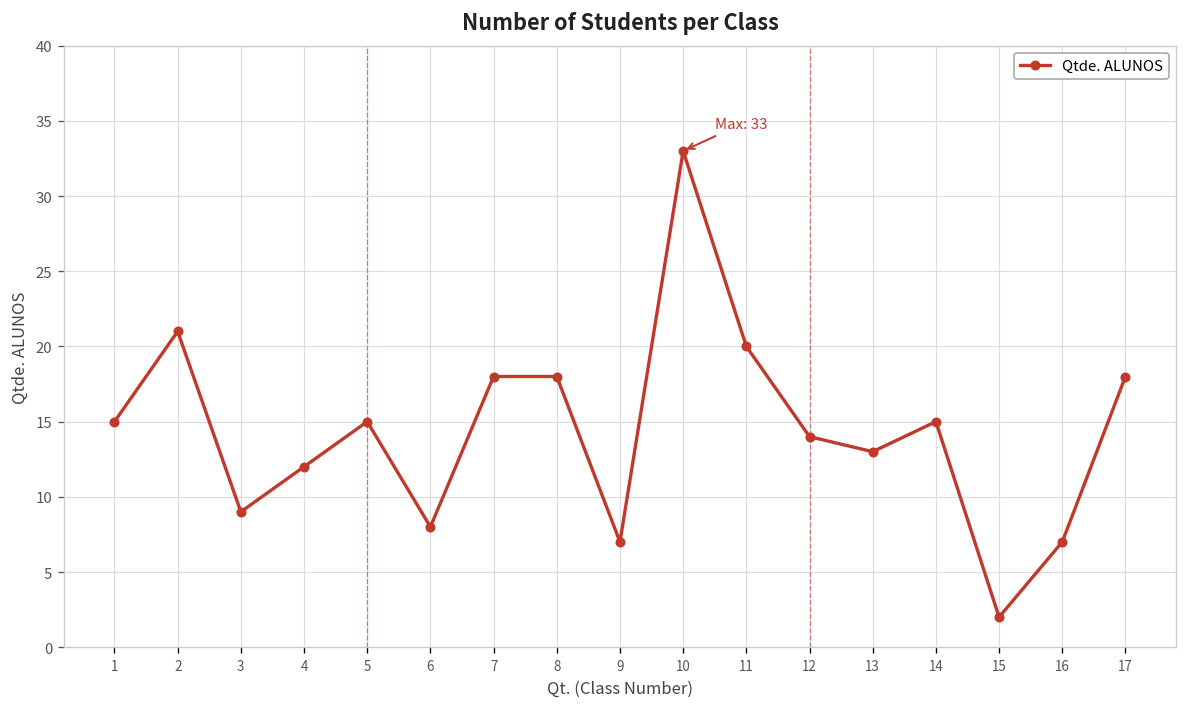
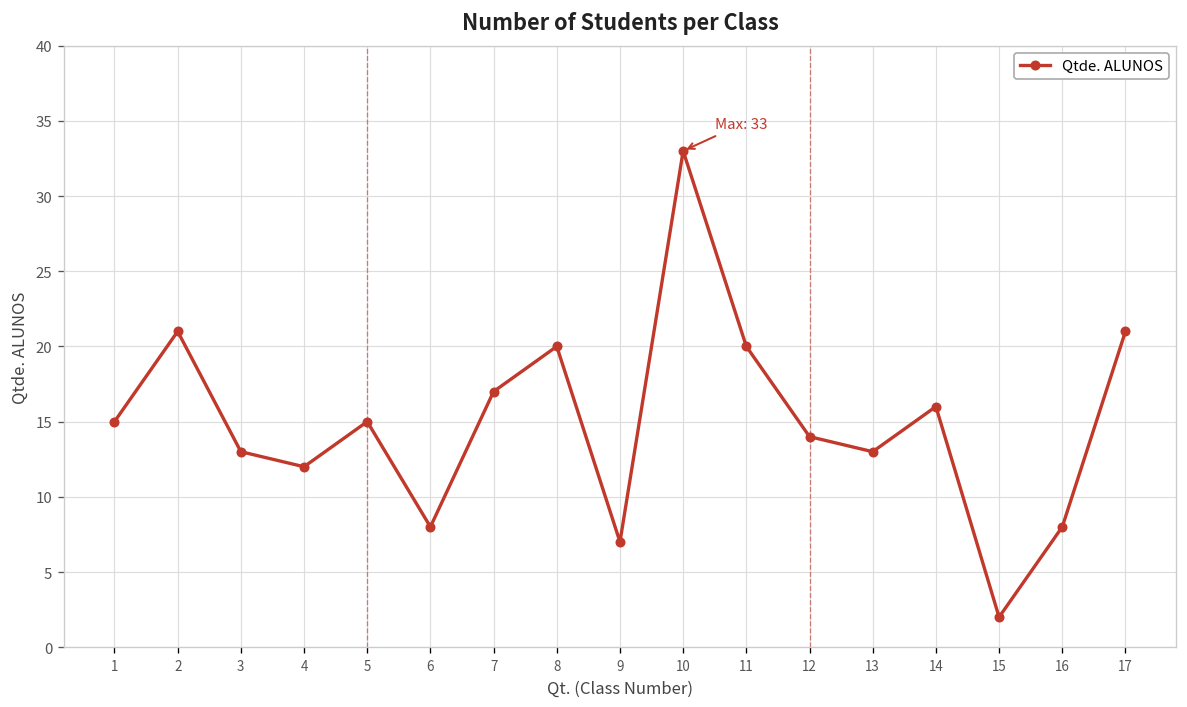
  {
    "1": 15,
    "2": 21,
-   "3": 9,
+   "3": 13,
    "4": 12,
    "5": 15,
    "6": 8,
-   "7": 18,
-   "8": 18,
+   "7": 17,
+   "8": 20,
    "9": 7,
    "11": 20,
    "12": 14,
    "13": 13,
-   "14": 15,
+   "14": 16,
    "15": 2,
-   "16": 7,
-   "17": 18
+   "16": 8,
+   "17": 21
  }
